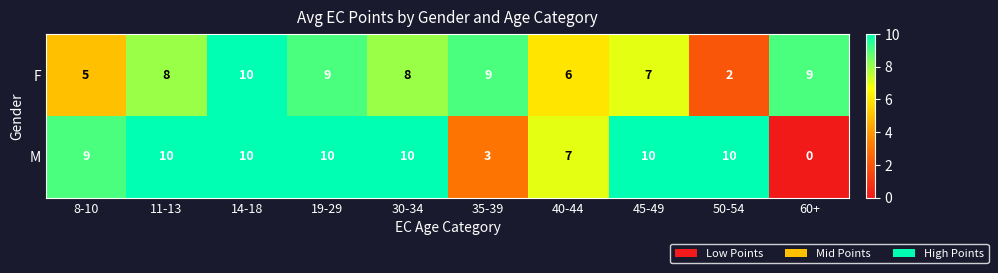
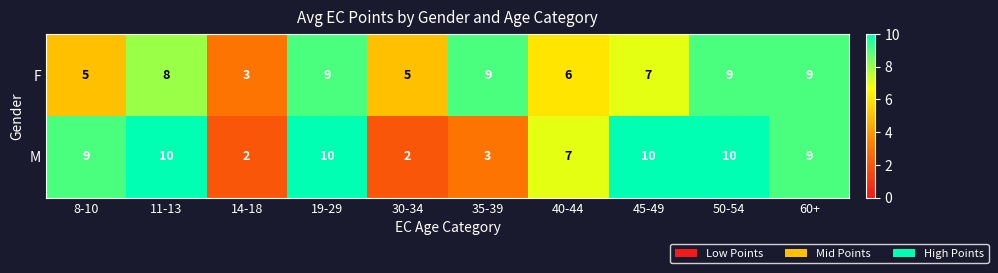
  {
    "F": {
      "8-10": 5,
      "11-13": 8,
-     "14-18": 10,
+     "14-18": 3,
      "19-29": 9,
-     "30-34": 8,
+     "30-34": 5,
      "35-39": 9,
      "40-44": 6,
      "45-49": 7,
-     "50-54": 2,
+     "50-54": 9,
      "60+": 9
    },
    "M": {
      "8-10": 9,
      "11-13": 10,
-     "14-18": 10,
+     "14-18": 2,
      "19-29": 10,
-     "30-34": 10,
+     "30-34": 2,
      "35-39": 3,
      "40-44": 7,
      "45-49": 10,
      "50-54": 10,
-     "60+": 0
+     "60+": 9
    }
  }
